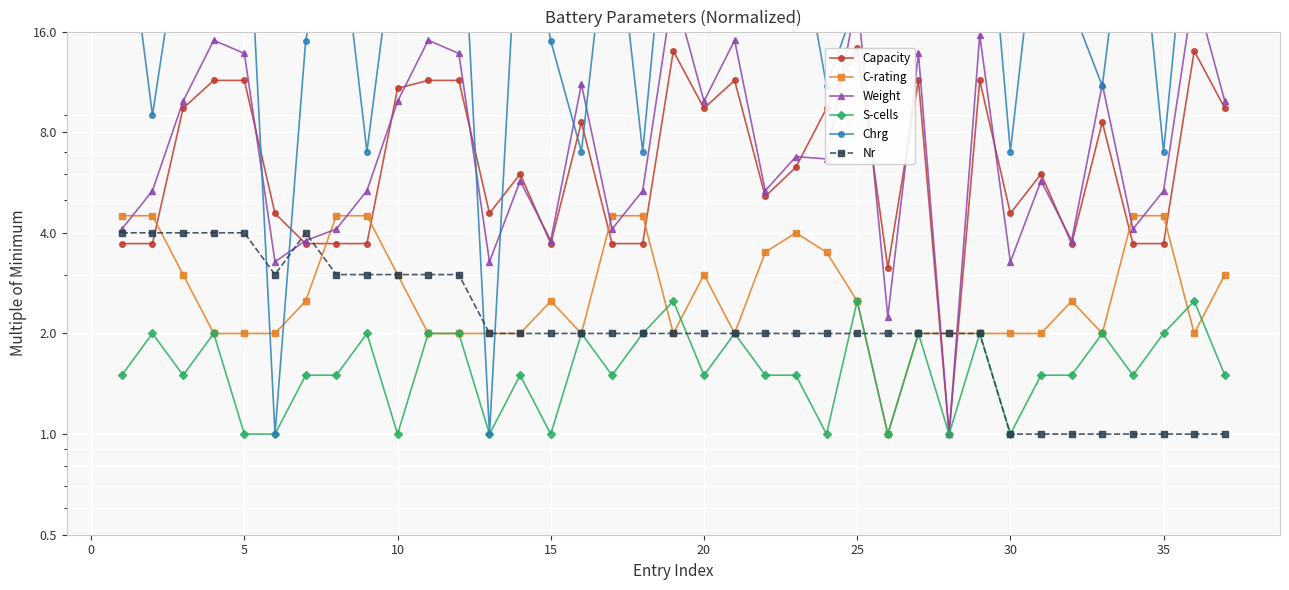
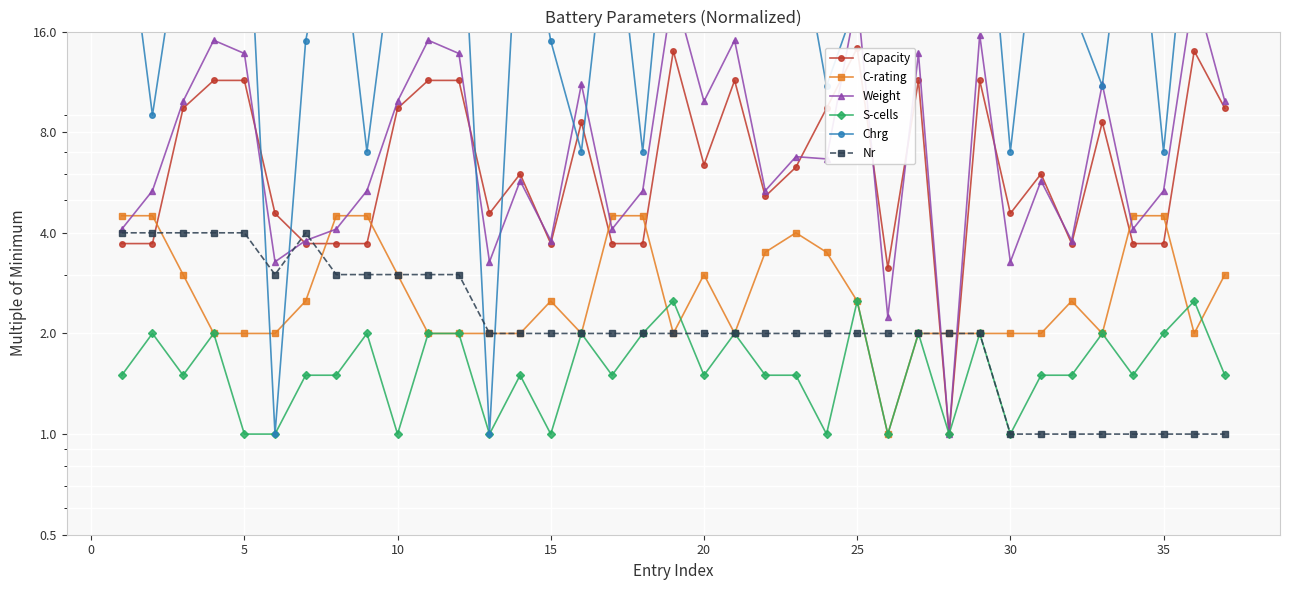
  {
    "Capacity": {
      "5": 11.4,
-     "10": 10.8,
+     "10": 9.4,
      "15": 3.7,
-     "20": 9.4,
+     "20": 6.4,
      "30": 4.6,
      "35": 3.7
    },
    "C-rating": {
      "5": 2.0,
      "15": 2.5,
      "20": 3.0,
      "30": 2.0,
      "35": 4.5
    },
    "Weight": {
      "5": 13.8,
      "10": 9.9,
      "15": 3.8,
      "20": 9.9,
      "30": 3.3,
      "35": 5.3
    },
    "S-cells": {
      "5": 1.0,
      "10": 1.0,
      "15": 1.0,
      "20": 1.5,
      "35": 2.0
    },
    "Chrg": {
      "15": 15,
      "30": 7.0,
      "35": 7.0
    },
    "Nr": {
      "5": 4.0,
      "15": 2.0,
      "20": 2.0,
      "25": 2.0,
      "35": 1.0
    }
  }
